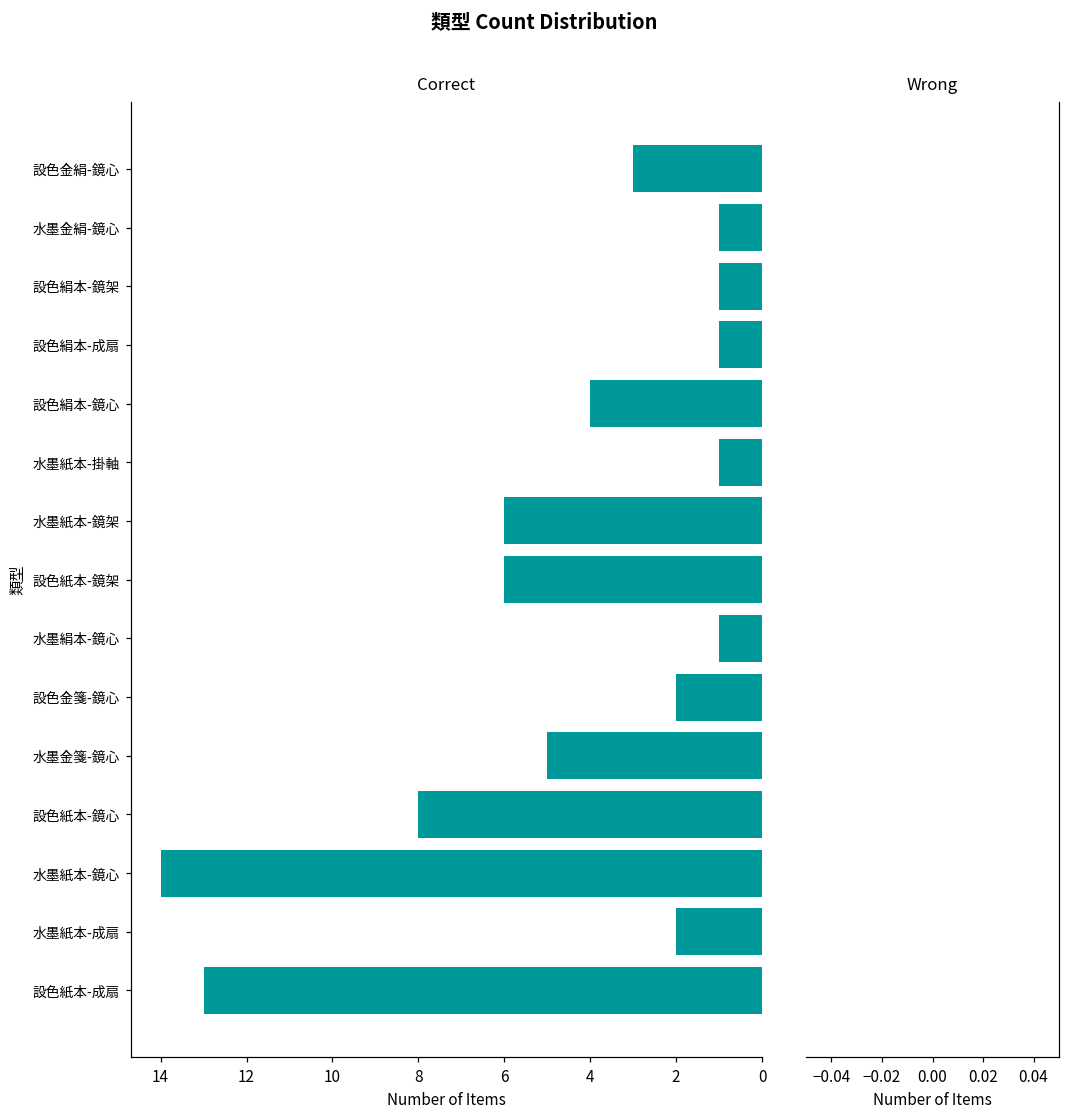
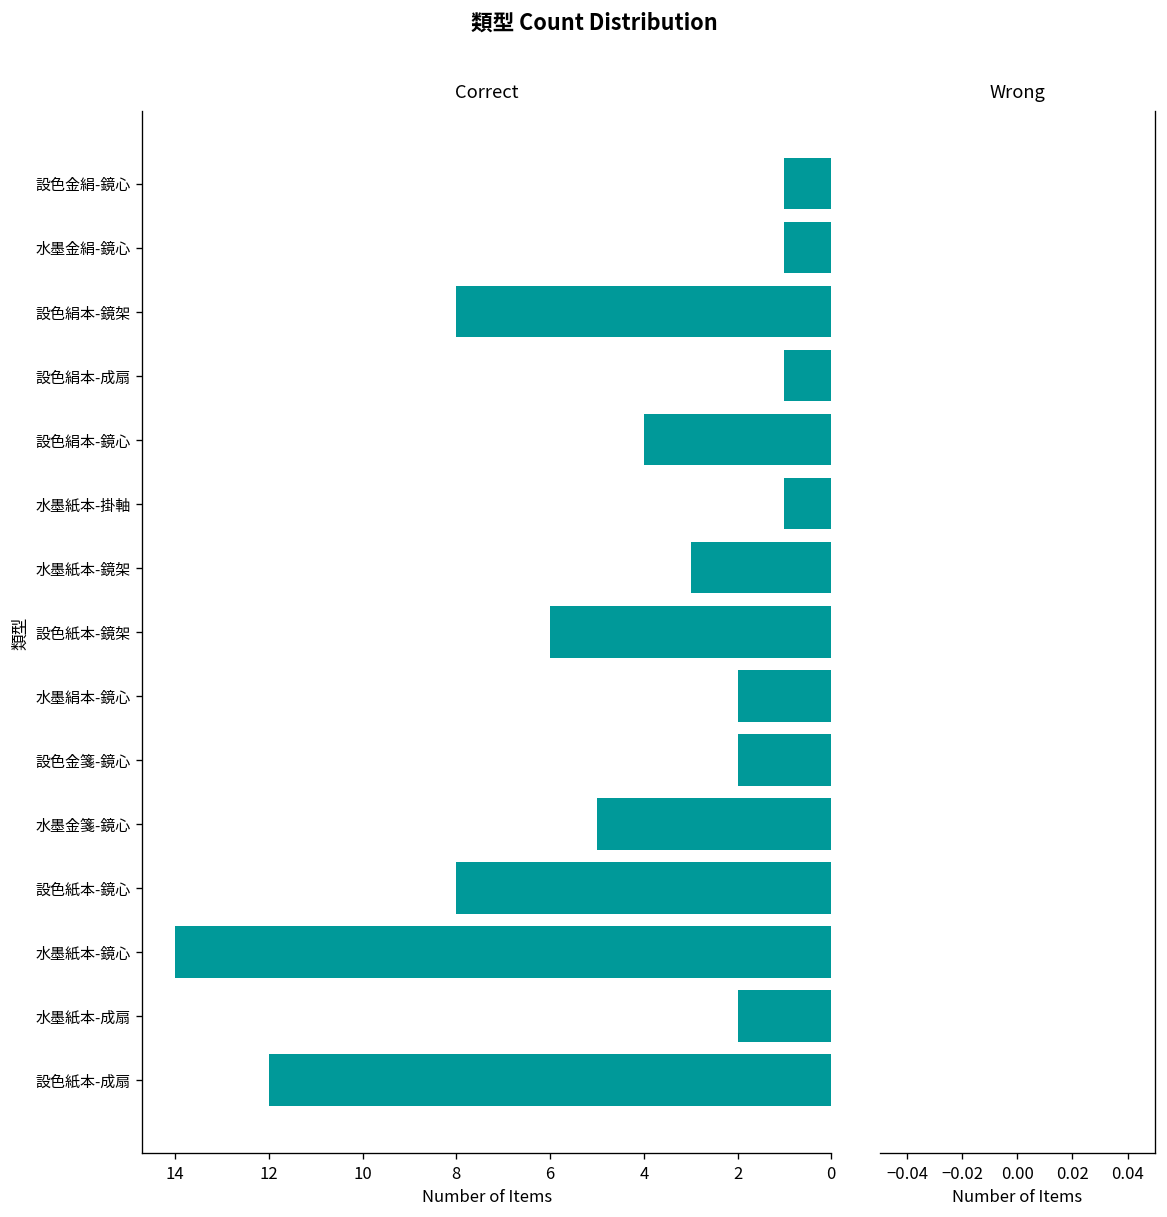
  {
    "Correct": {
-     "設色金絹-鏡心": 3,
+     "設色金絹-鏡心": 1,
      "水墨金絹-鏡心": 1,
-     "設色絹本-鏡架": 1,
+     "設色絹本-鏡架": 8,
      "設色絹本-成扇": 1,
      "設色絹本-鏡心": 4,
      "水墨紙本-掛軸": 1,
-     "水墨紙本-鏡架": 6,
+     "水墨紙本-鏡架": 3,
      "設色紙本-鏡架": 6,
-     "水墨絹本-鏡心": 1,
+     "水墨絹本-鏡心": 2,
      "設色金箋-鏡心": 2,
      "水墨金箋-鏡心": 5,
      "設色紙本-鏡心": 8,
      "水墨紙本-鏡心": 14,
      "水墨紙本-成扇": 2,
-     "設色紙本-成扇": 13
+     "設色紙本-成扇": 12
    }
  }
